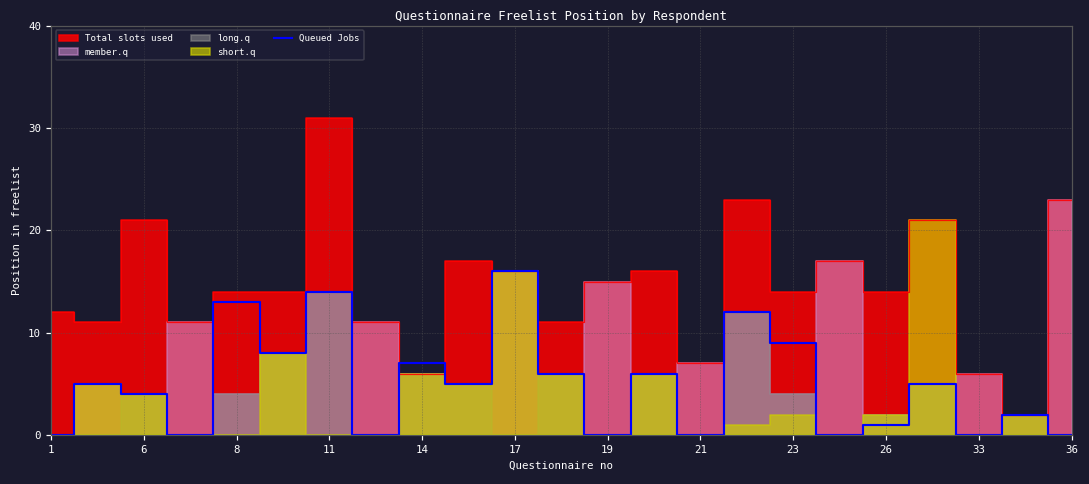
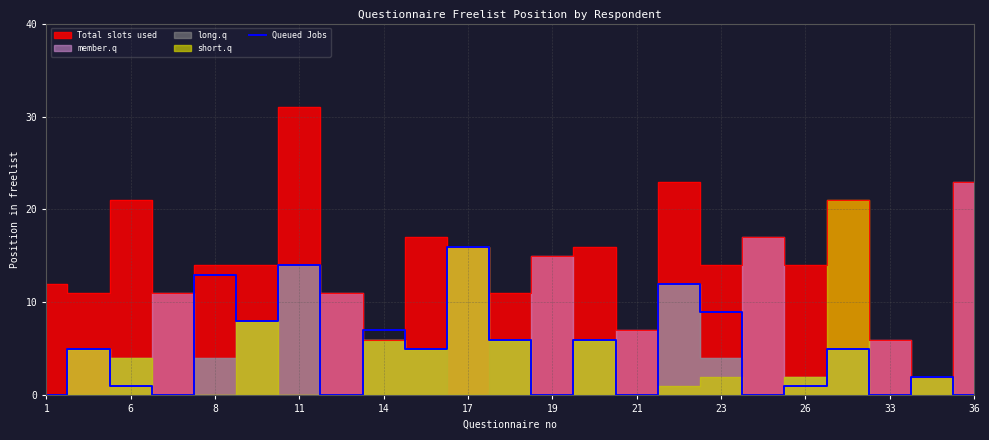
  {
    "Queued Jobs": {
-     "6": 4,
+     "6": 1,
      "8": 13,
      "14": 7,
      "23": 9,
      "26": 1,
      "33": 0
    }
  }
